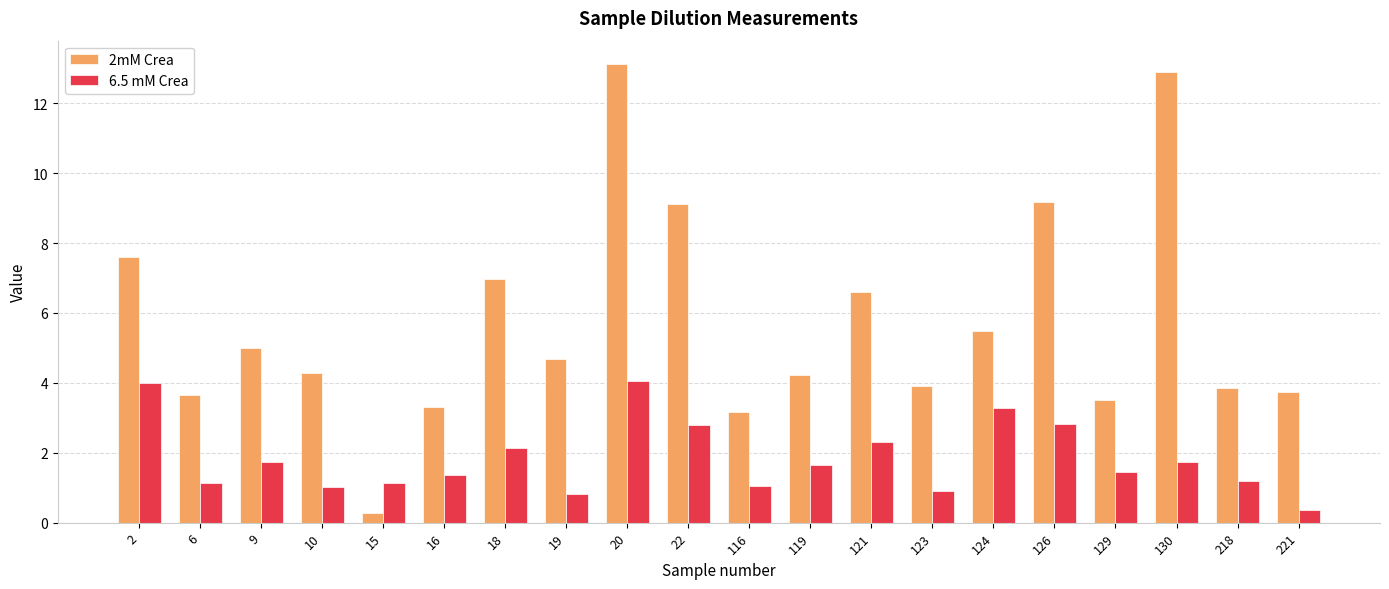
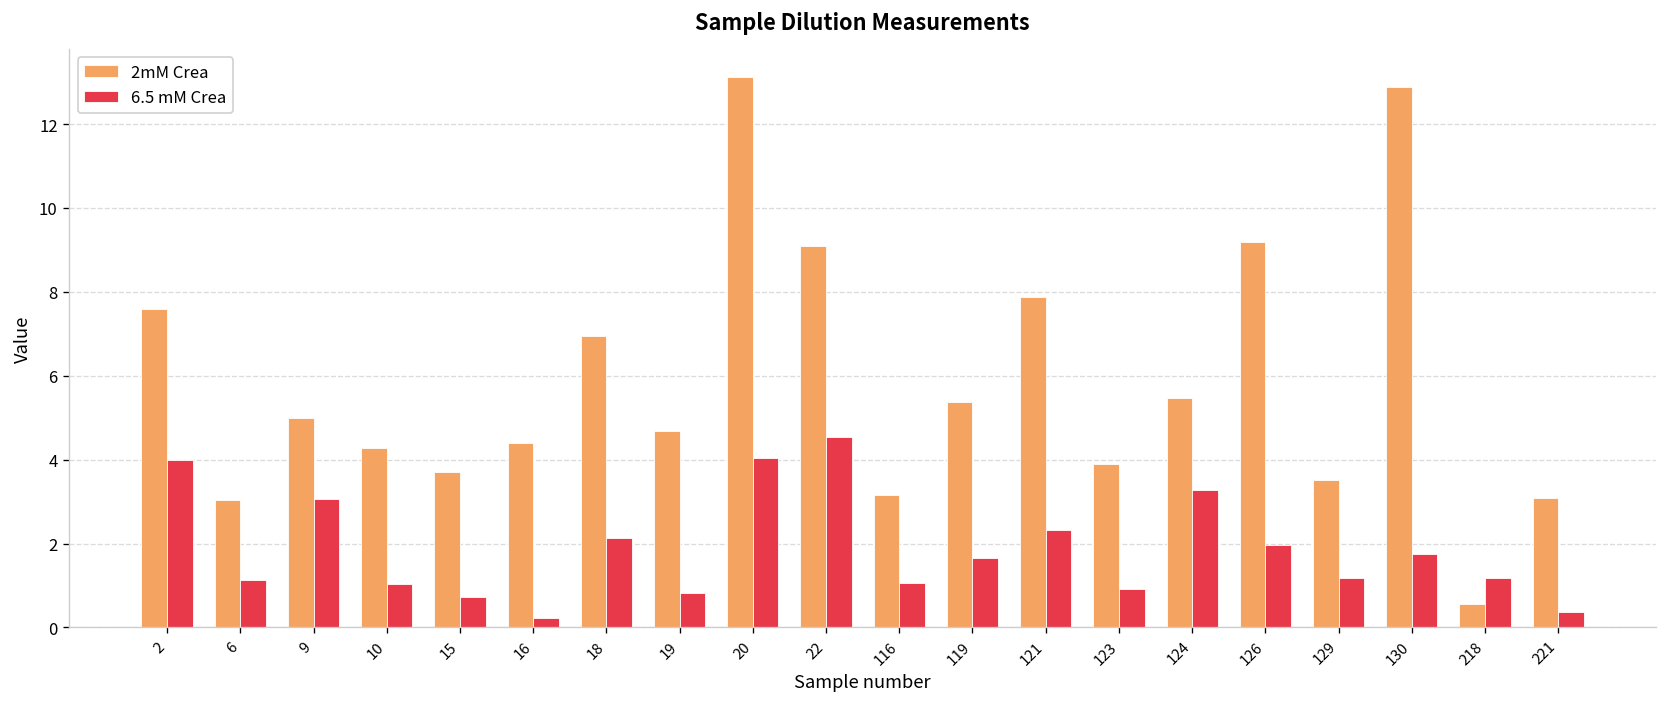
  {
    "2mM Crea": {
      "2": 7.6,
-     "6": 3.6,
+     "6": 3.0,
      "9": 5.0,
      "10": 4.3,
-     "15": 0.3,
-     "16": 3.3,
+     "15": 3.7,
+     "16": 4.4,
      "18": 7.0,
      "19": 4.7,
      "20": 13.1,
      "22": 9.1,
      "116": 3.2,
-     "119": 4.2,
-     "121": 6.6,
+     "119": 5.4,
+     "121": 7.9,
      "123": 3.9,
      "124": 5.5,
      "126": 9.2,
      "129": 3.5,
      "130": 12.9,
-     "218": 3.9,
-     "221": 3.7
+     "218": 0.6,
+     "221": 3.1
    },
    "6.5 mM Crea": {
      "2": 4.0,
      "6": 1.1,
-     "9": 1.7,
+     "9": 3.1,
      "10": 1.0,
-     "15": 1.1,
-     "16": 1.4,
+     "15": 0.7,
+     "16": 0.2,
      "18": 2.1,
      "19": 0.8,
      "20": 4.0,
-     "22": 2.8,
+     "22": 4.5,
      "116": 1.0,
      "119": 1.7,
      "121": 2.3,
      "123": 0.9,
      "124": 3.3,
-     "126": 2.8,
-     "129": 1.5,
+     "126": 2.0,
+     "129": 1.2,
      "130": 1.7,
      "218": 1.2,
      "221": 0.4
    }
  }
